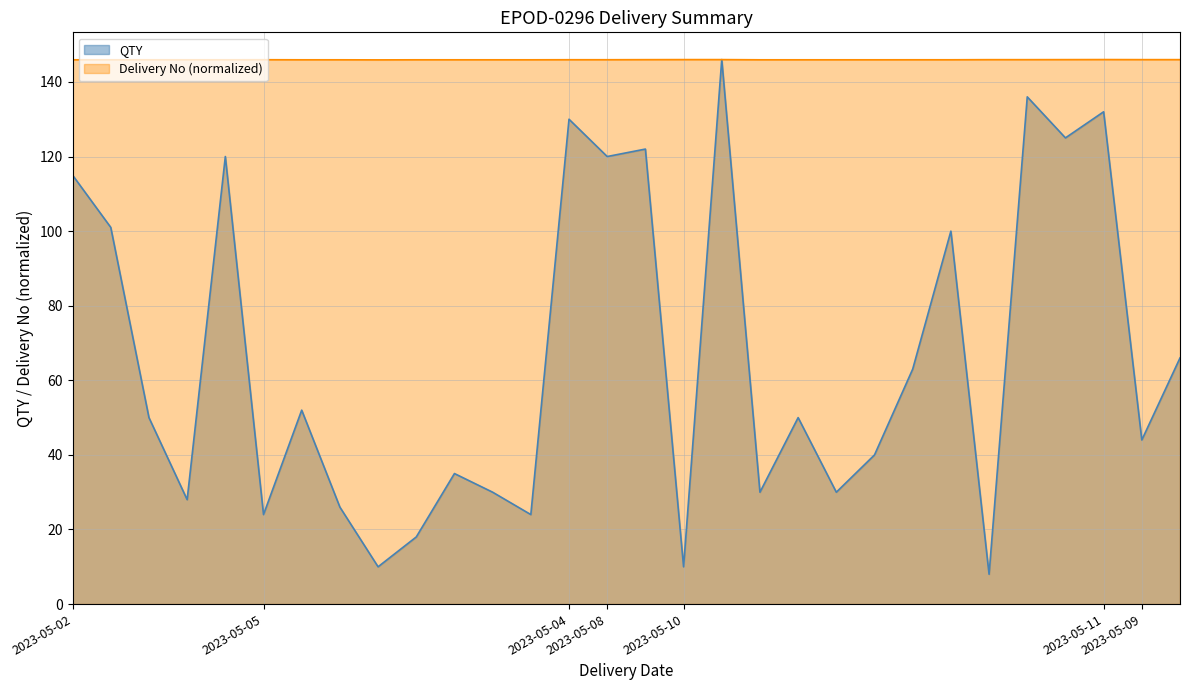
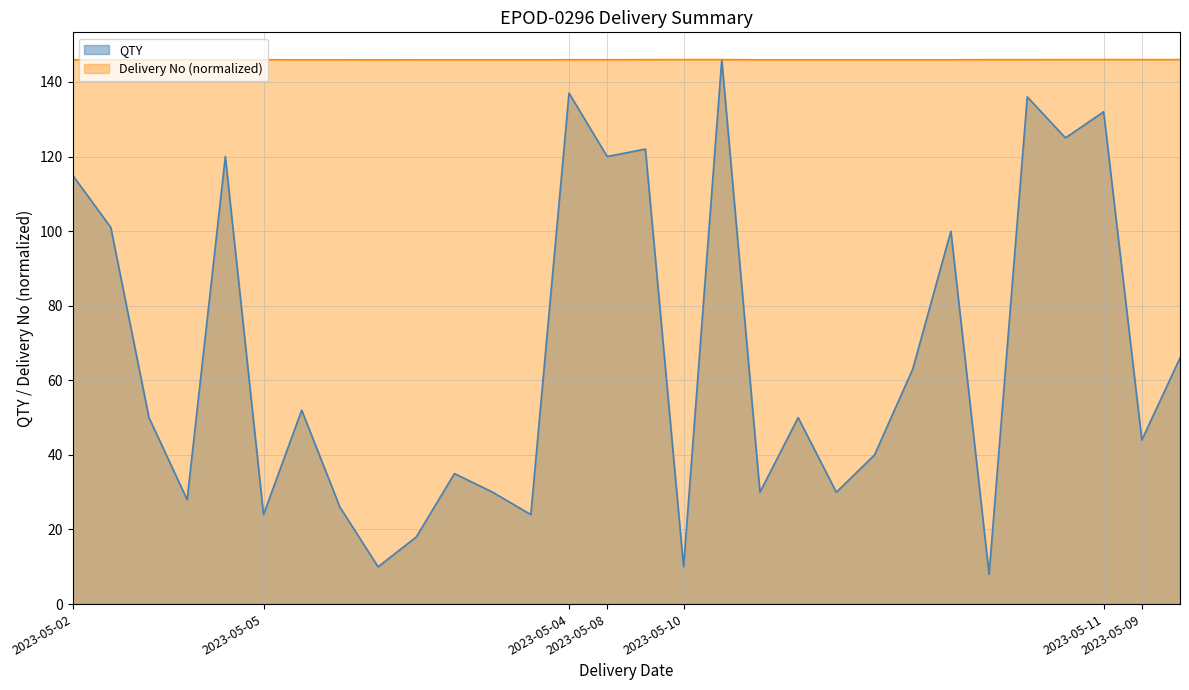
  {
    "QTY": {
      "2023-05-05": 24,
-     "2023-05-04": 130,
+     "2023-05-04": 137,
      "2023-05-11": 132
    },
    "Delivery No (normalized)": {
      "2023-05-04": 146,
      "2023-05-11": 146
    }
  }
